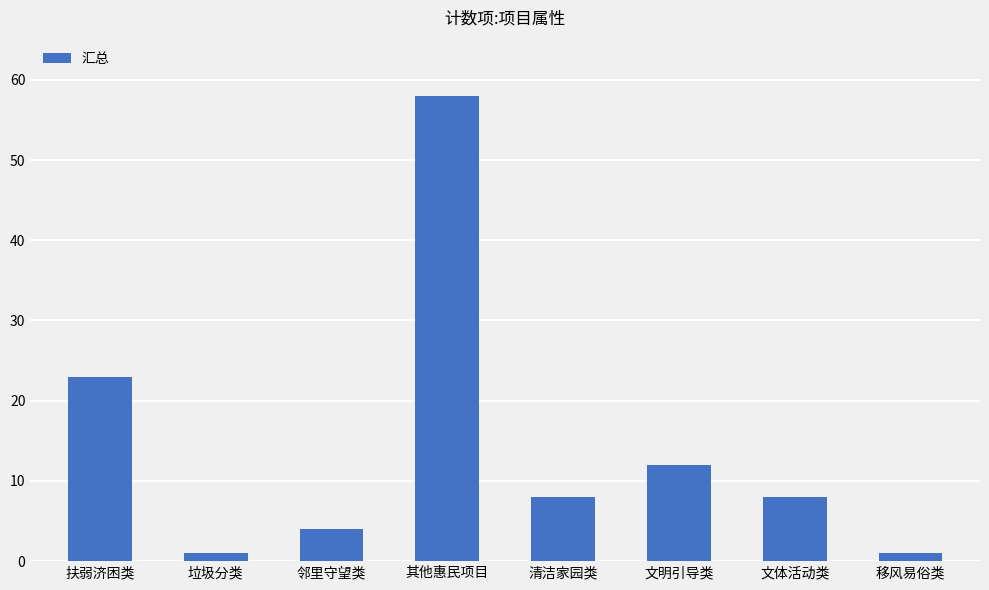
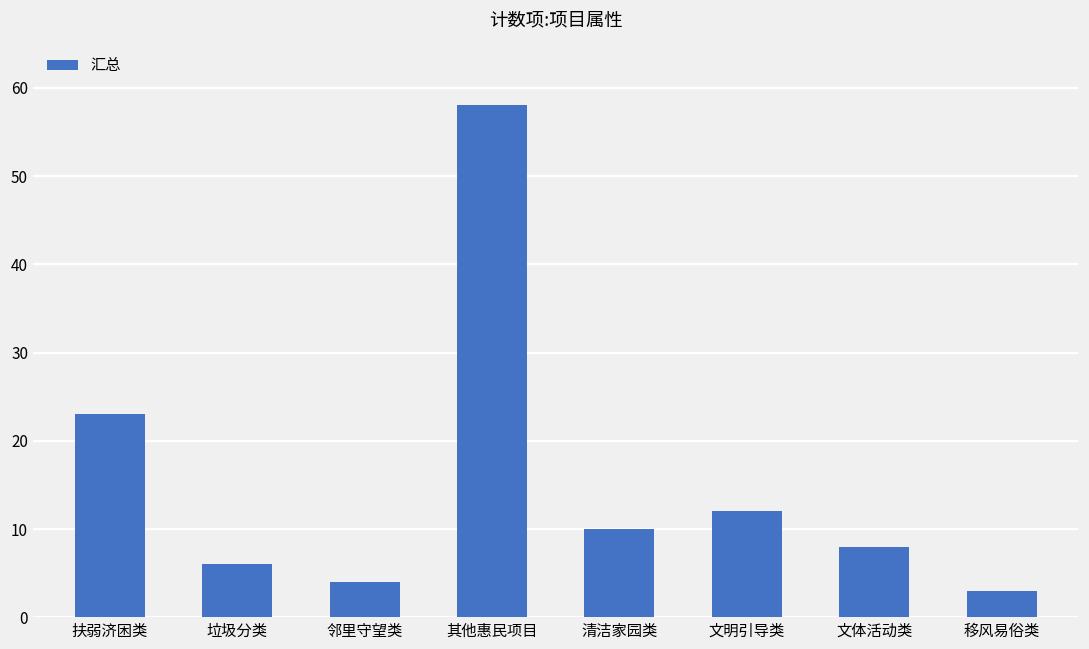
  {
    "扶弱济困类": 23,
-   "垃圾分类": 1,
+   "垃圾分类": 6,
    "邻里守望类": 4,
    "其他惠民项目": 58,
-   "清洁家园类": 8,
+   "清洁家园类": 10,
    "文明引导类": 12,
    "文体活动类": 8,
-   "移风易俗类": 1
+   "移风易俗类": 3
  }
